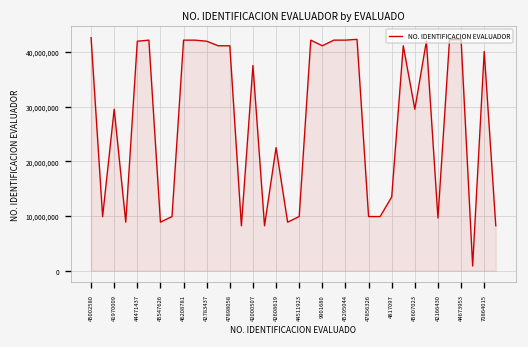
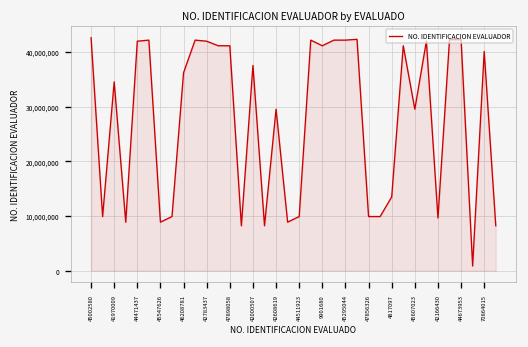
  {
    "45002580": "43,000,000",
-   "41970009": "30,000,000",
+   "41970009": "35,000,000",
    "44471437": "42,000,000",
    "45547626": "9,000,000",
-   "46208781": "42,000,000",
+   "46208781": "36,000,000",
    "42783437": "42,000,000",
    "47898058": "41,000,000",
    "42000507": "38,000,000",
-   "42608619": "23,000,000",
+   "42608619": "30,000,000",
    "44511923": "10,000,000",
    "9901680": "41,000,000",
    "45295044": "42,000,000",
    "47856326": "10,000,000",
    "4817097": "13,000,000",
    "45607023": "30,000,000",
    "42166430": "10,000,000",
    "70864015": "40,000,000"
  }
